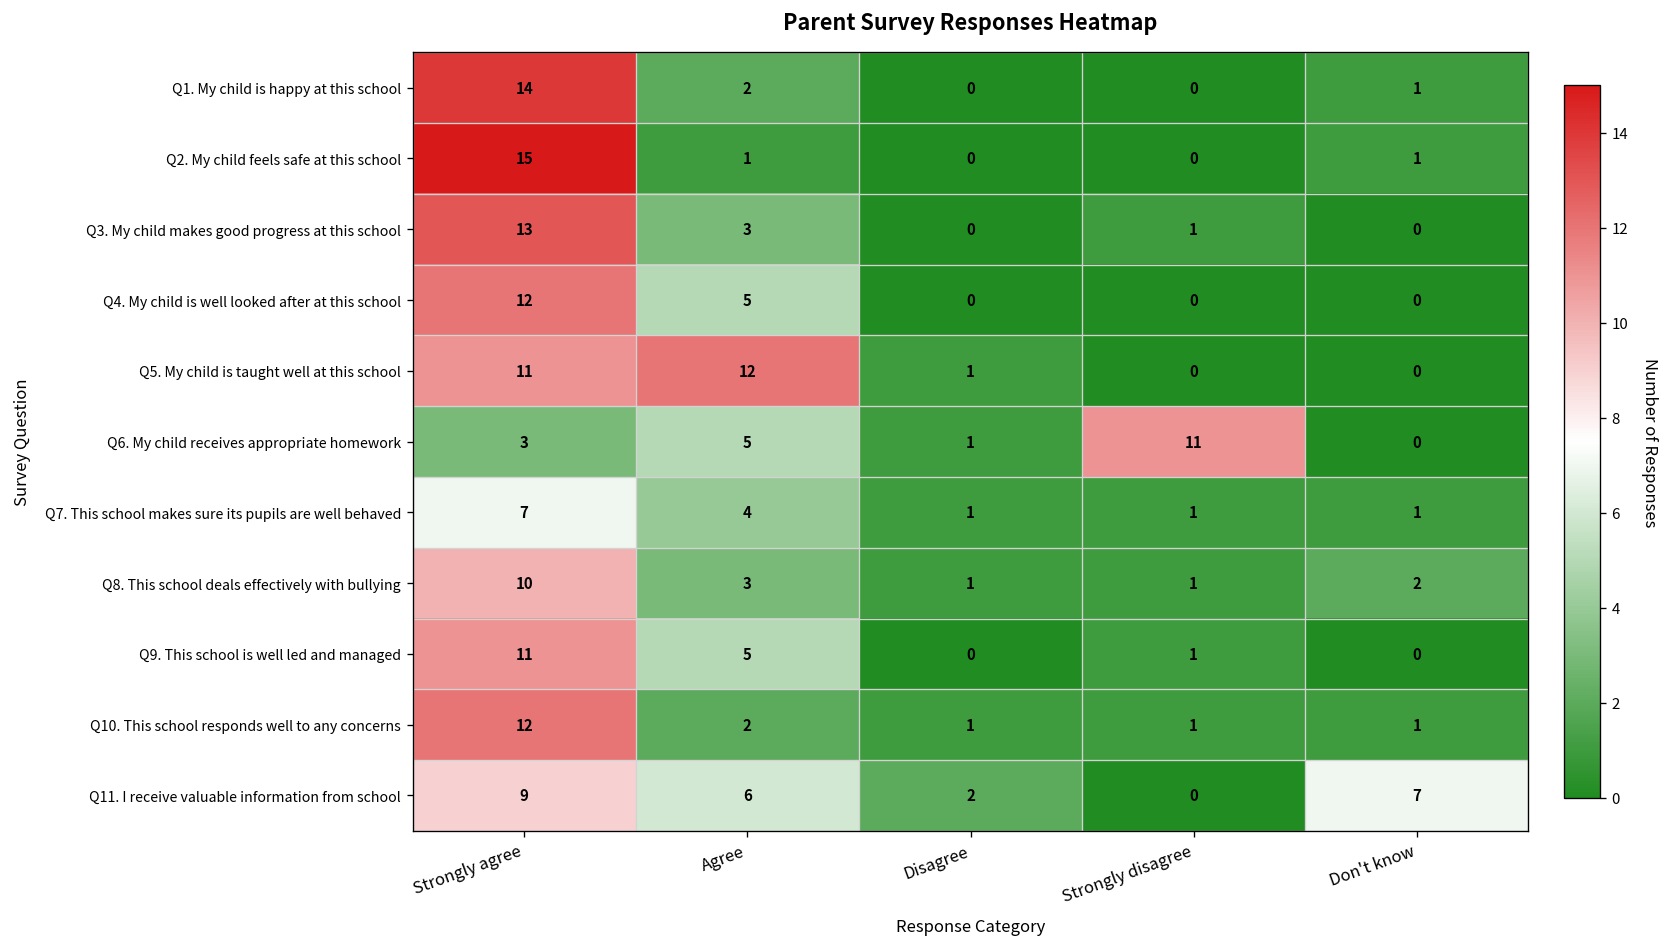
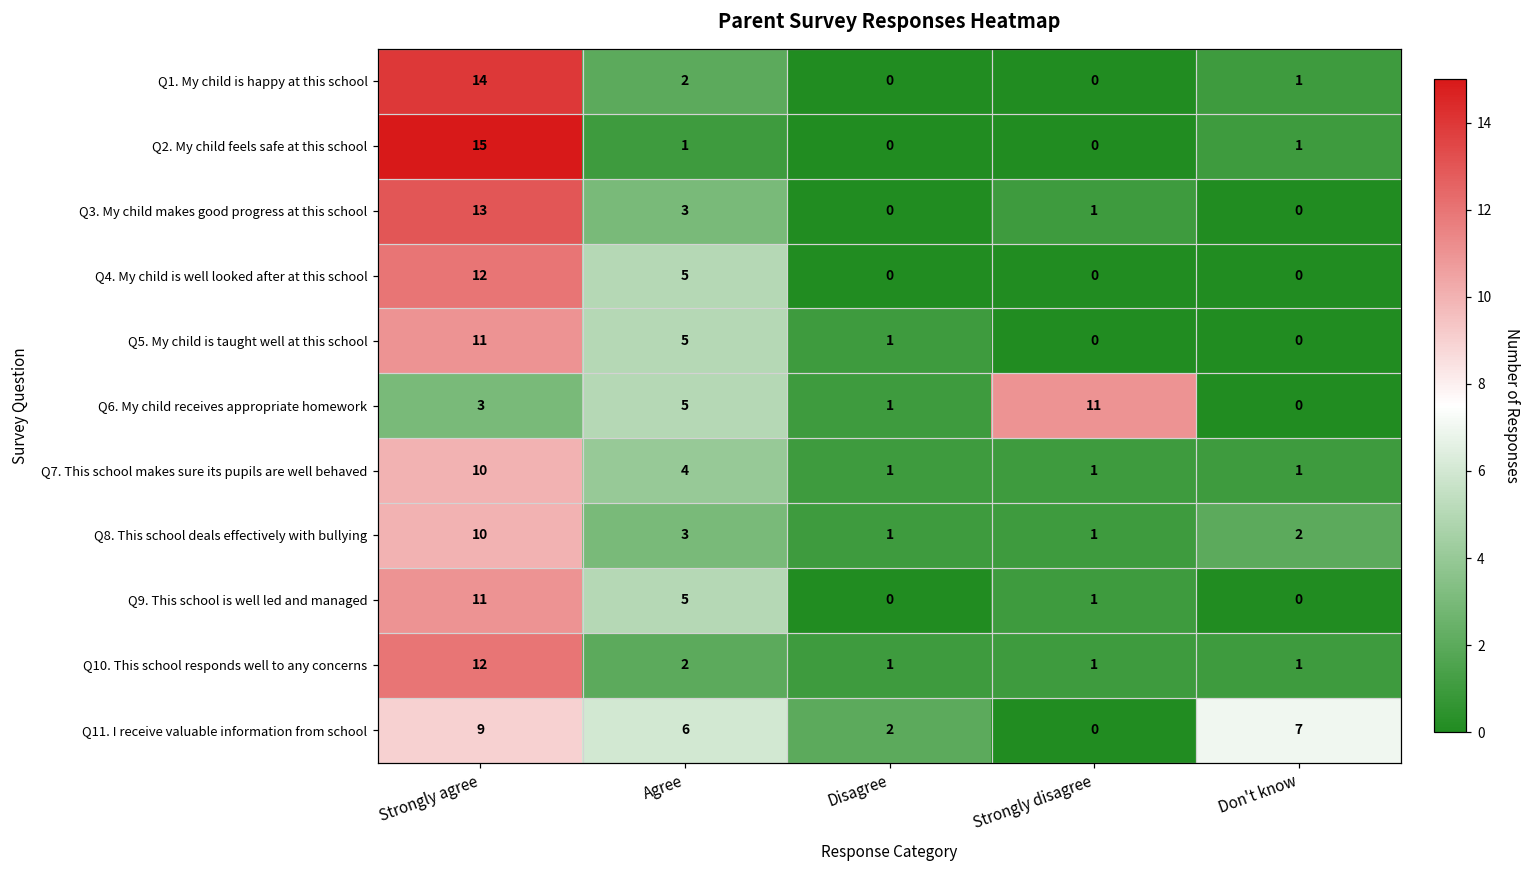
  {
    "Q1. My child is happy at this school": {
      "Strongly agree": 14,
      "Agree": 2,
      "Disagree": 0,
      "Strongly disagree": 0,
      "Don't know": 1
    },
    "Q2. My child feels safe at this school": {
      "Strongly agree": 15,
      "Agree": 1,
      "Disagree": 0,
      "Strongly disagree": 0,
      "Don't know": 1
    },
    "Q3. My child makes good progress at this school": {
      "Strongly agree": 13,
      "Agree": 3,
      "Disagree": 0,
      "Strongly disagree": 1,
      "Don't know": 0
    },
    "Q4. My child is well looked after at this school": {
      "Strongly agree": 12,
      "Agree": 5,
      "Disagree": 0,
      "Strongly disagree": 0,
      "Don't know": 0
    },
    "Q5. My child is taught well at this school": {
      "Strongly agree": 11,
-     "Agree": 12,
+     "Agree": 5,
      "Disagree": 1,
      "Strongly disagree": 0,
      "Don't know": 0
    },
    "Q6. My child receives appropriate homework": {
      "Strongly agree": 3,
      "Agree": 5,
      "Disagree": 1,
      "Strongly disagree": 11,
      "Don't know": 0
    },
    "Q7. This school makes sure its pupils are well behaved": {
-     "Strongly agree": 7,
+     "Strongly agree": 10,
      "Agree": 4,
      "Disagree": 1,
      "Strongly disagree": 1,
      "Don't know": 1
    },
    "Q8. This school deals effectively with bullying": {
      "Strongly agree": 10,
      "Agree": 3,
      "Disagree": 1,
      "Strongly disagree": 1,
      "Don't know": 2
    },
    "Q9. This school is well led and managed": {
      "Strongly agree": 11,
      "Agree": 5,
      "Disagree": 0,
      "Strongly disagree": 1,
      "Don't know": 0
    },
    "Q10. This school responds well to any concerns": {
      "Strongly agree": 12,
      "Agree": 2,
      "Disagree": 1,
      "Strongly disagree": 1,
      "Don't know": 1
    },
    "Q11. I receive valuable information from school": {
      "Strongly agree": 9,
      "Agree": 6,
      "Disagree": 2,
      "Strongly disagree": 0,
      "Don't know": 7
    }
  }
